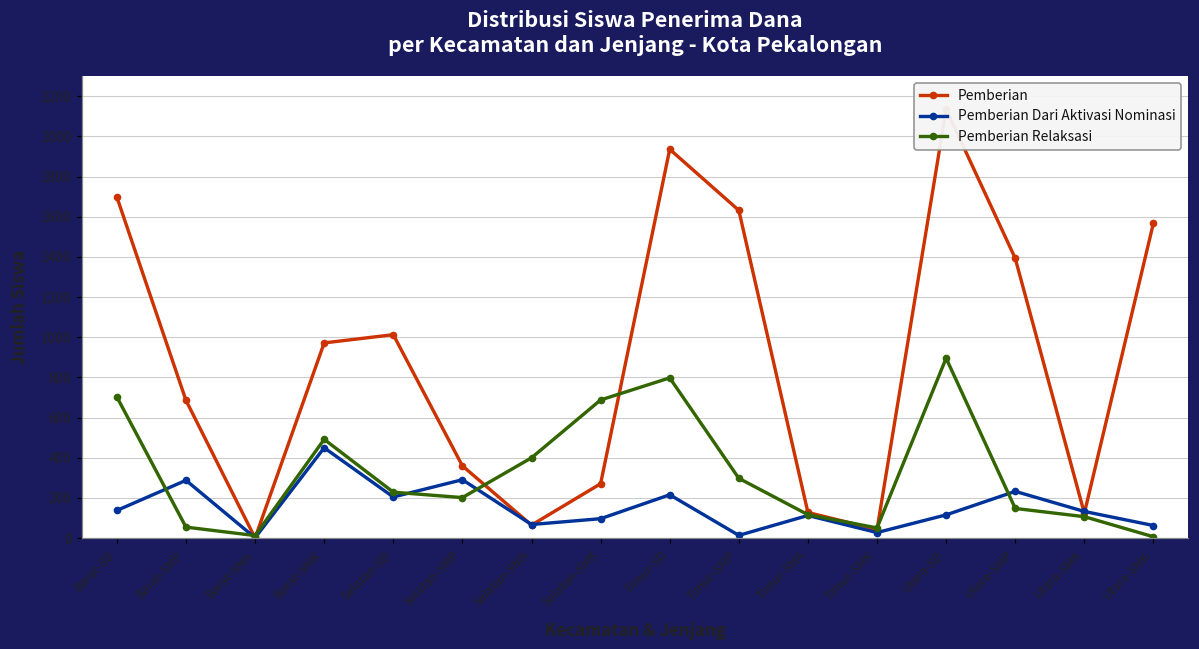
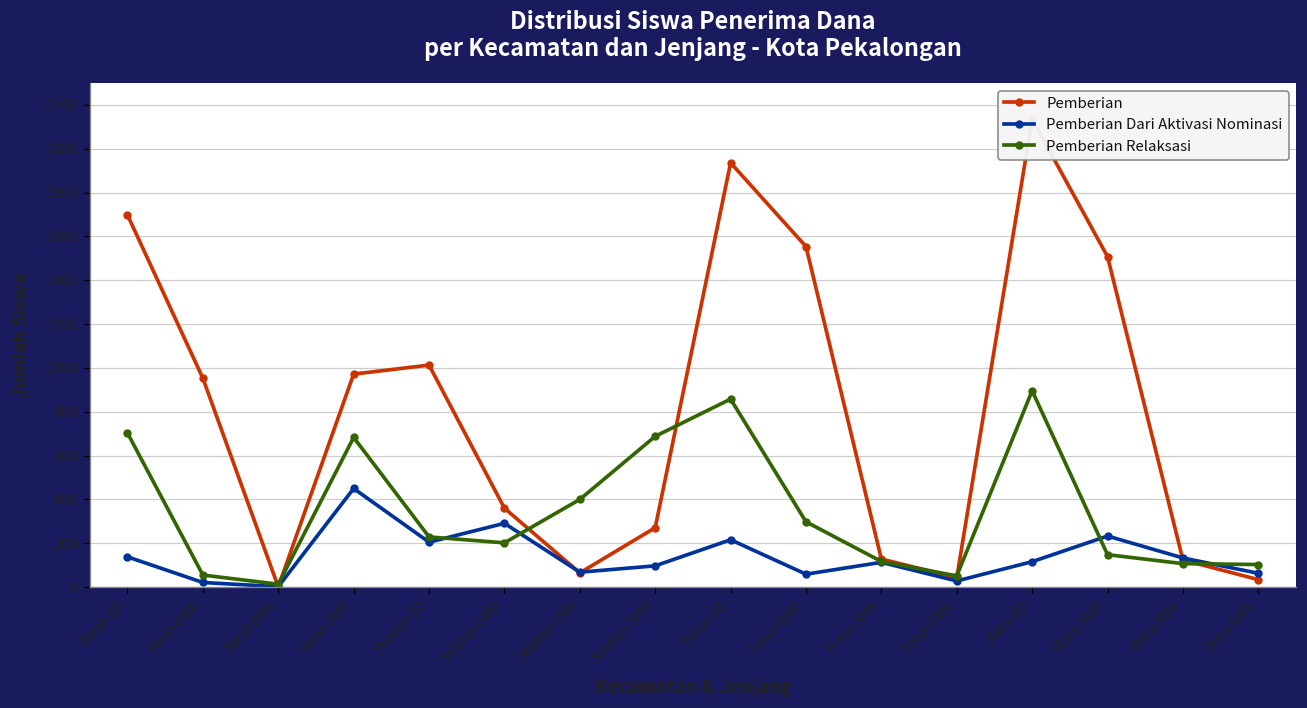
  {
    "Pemberian": {
      "Barat-SD": 1700,
-     "Barat-SMP": 690,
+     "Barat-SMP": 950,
      "Barat-SMK": 970,
      "Selatan-SD": 1010,
      "Selatan-SMP": 360,
      "Selatan-SMK": 270,
      "Timur-SD": 1940,
-     "Timur-SMP": 1630,
-     "Utara-SMP": 1390,
-     "Utara-SMK": 1570
+     "Timur-SMP": 1550,
+     "Utara-SMP": 1510,
+     "Utara-SMK": 30
    },
    "Pemberian Dari Aktivasi Nominasi": {
      "Barat-SD": 140,
-     "Barat-SMP": 290,
+     "Barat-SMP": 20,
      "Barat-SMK": 450,
      "Selatan-SD": 210,
      "Selatan-SMP": 290,
      "Selatan-SMK": 100,
      "Timur-SD": 220,
-     "Timur-SMP": 10,
+     "Timur-SMP": 60,
      "Timur-SMK": 30,
      "Utara-SD": 120,
      "Utara-SMP": 230,
      "Utara-SMK": 60
    },
    "Pemberian Relaksasi": {
      "Barat-SD": 700,
      "Barat-SMP": 60,
-     "Barat-SMK": 490,
+     "Barat-SMK": 680,
      "Selatan-SD": 230,
      "Selatan-SMP": 200,
      "Selatan-SMA": 400,
      "Selatan-SMK": 690,
-     "Timur-SD": 800,
+     "Timur-SD": 860,
      "Timur-SMP": 300,
      "Utara-SD": 900,
      "Utara-SMP": 150,
      "Utara-SMA": 110,
-     "Utara-SMK": 10
+     "Utara-SMK": 100
    }
  }
